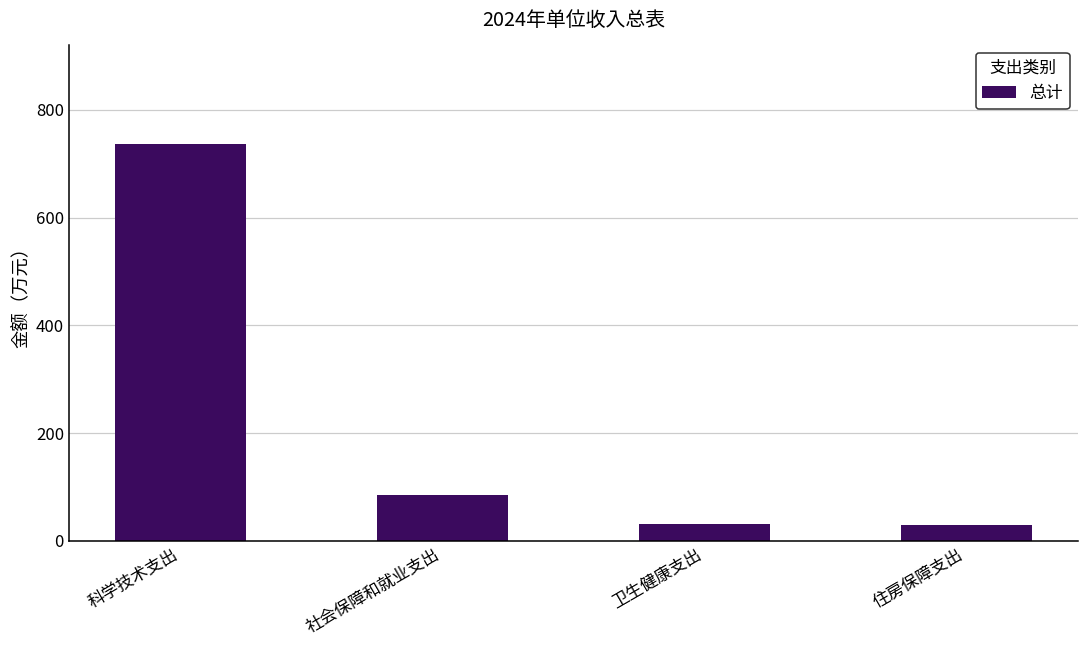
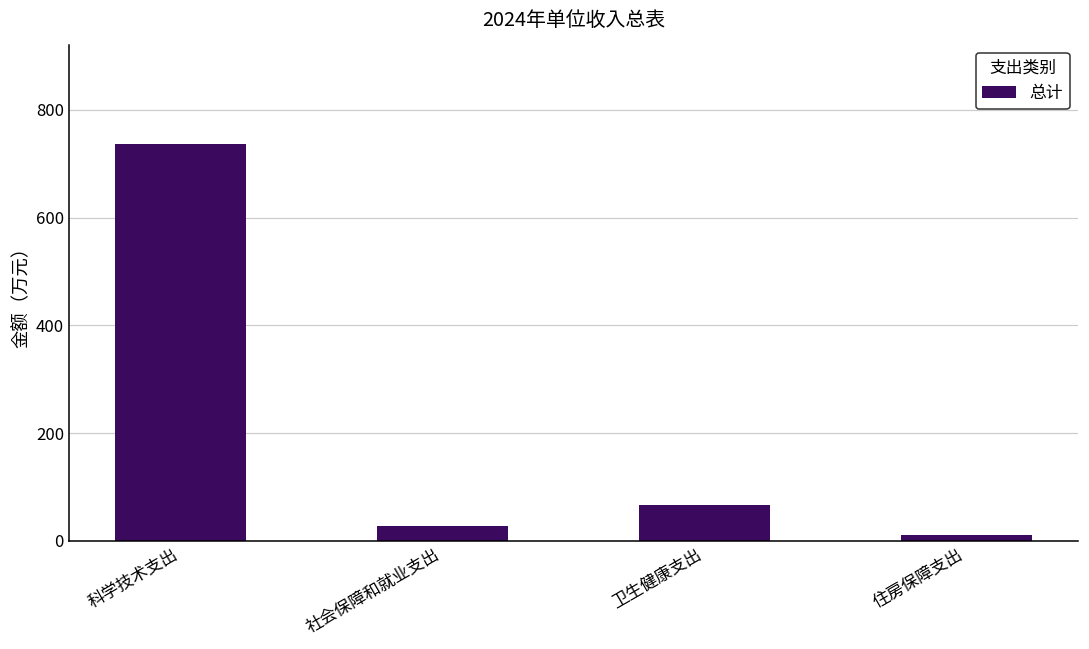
  {
    "科学技术支出": 740,
-   "社会保障和就业支出": 80,
-   "卫生健康支出": 30,
-   "住房保障支出": 30
+   "社会保障和就业支出": 30,
+   "卫生健康支出": 70,
+   "住房保障支出": 10
  }
